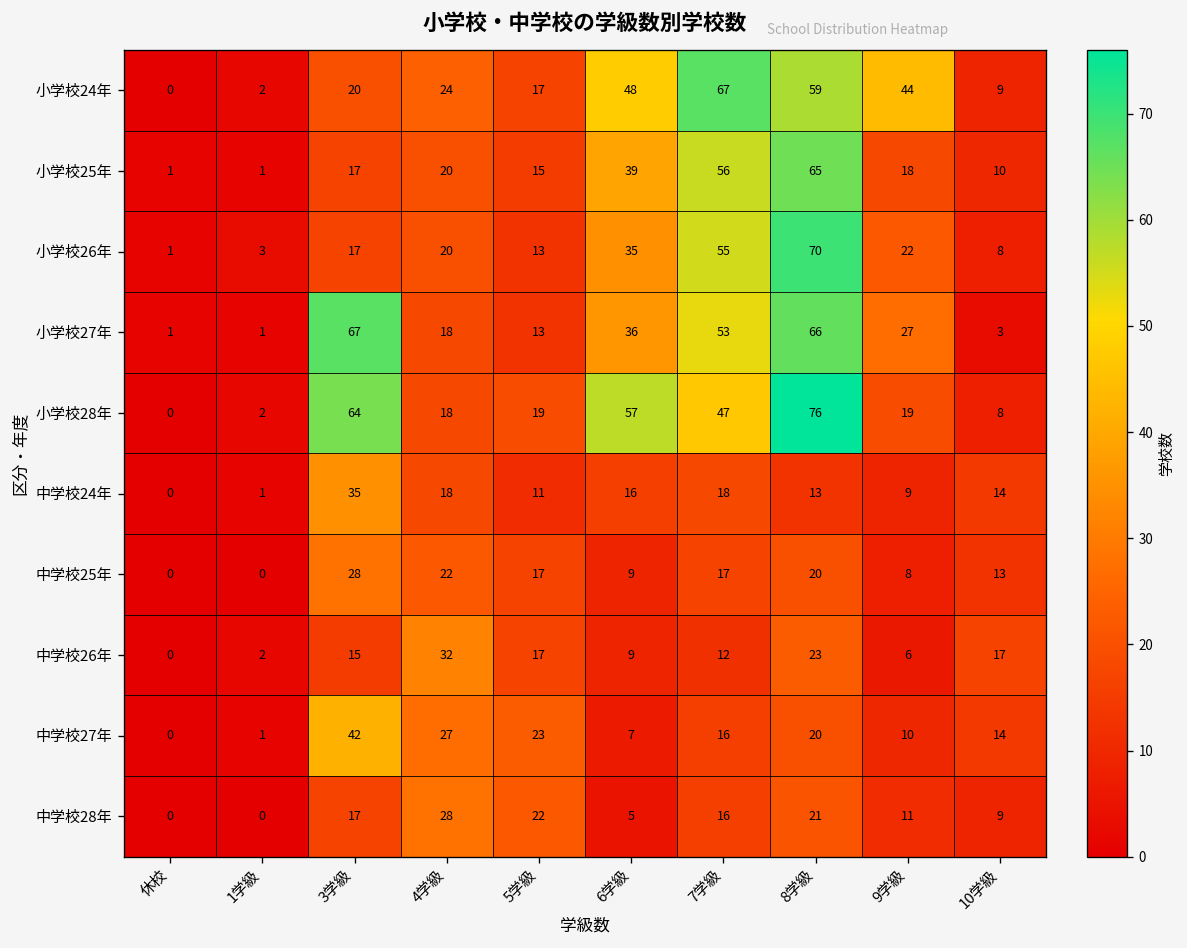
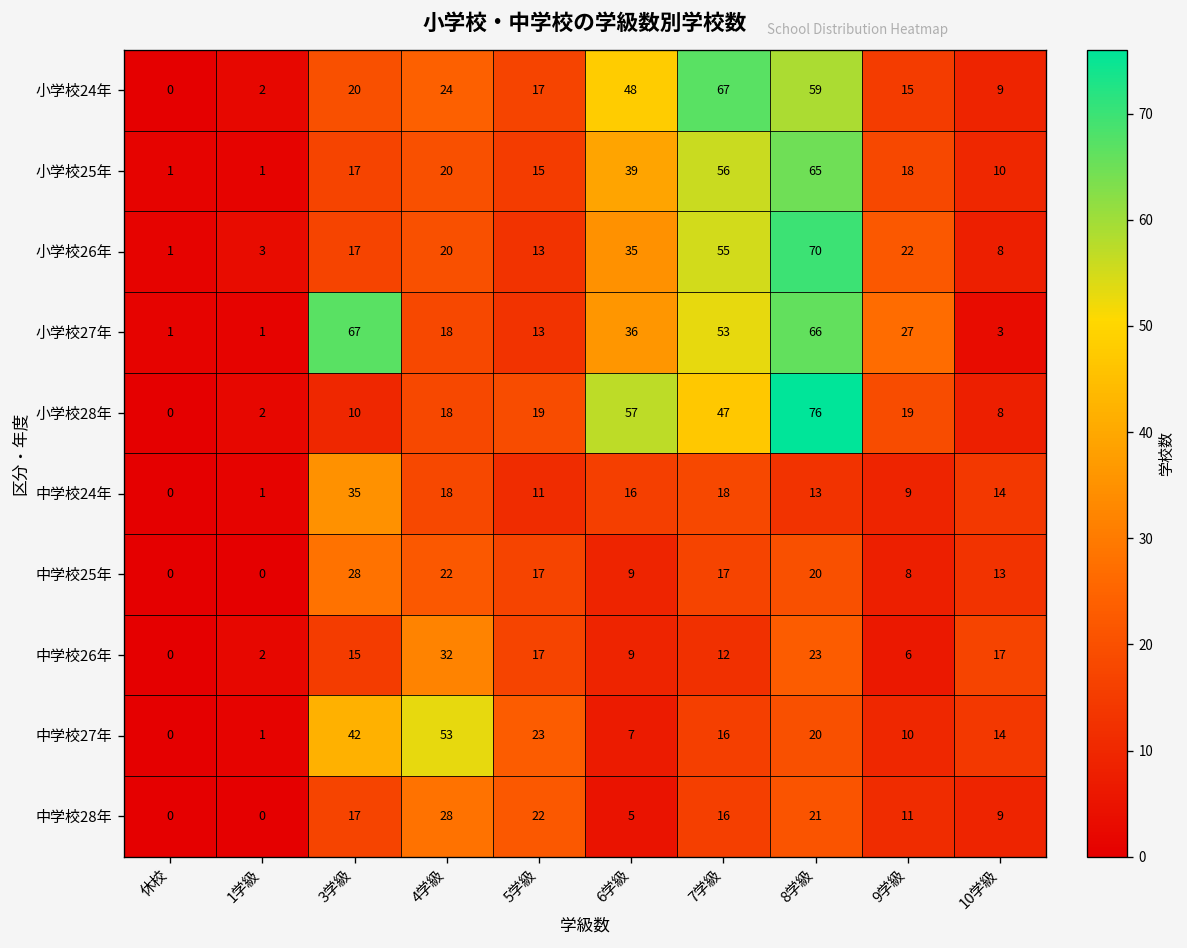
  {
    "小学校24年": {
      "休校": 0,
      "1学級": 2,
      "3学級": 20,
      "4学級": 24,
      "5学級": 17,
      "6学級": 48,
      "7学級": 67,
      "8学級": 59,
-     "9学級": 44,
+     "9学級": 15,
      "10学級": 9
    },
    "小学校25年": {
      "休校": 1,
      "1学級": 1,
      "3学級": 17,
      "4学級": 20,
      "5学級": 15,
      "6学級": 39,
      "7学級": 56,
      "8学級": 65,
      "9学級": 18,
      "10学級": 10
    },
    "小学校26年": {
      "休校": 1,
      "1学級": 3,
      "3学級": 17,
      "4学級": 20,
      "5学級": 13,
      "6学級": 35,
      "7学級": 55,
      "8学級": 70,
      "9学級": 22,
      "10学級": 8
    },
    "小学校27年": {
      "休校": 1,
      "1学級": 1,
      "3学級": 67,
      "4学級": 18,
      "5学級": 13,
      "6学級": 36,
      "7学級": 53,
      "8学級": 66,
      "9学級": 27,
      "10学級": 3
    },
    "小学校28年": {
      "休校": 0,
      "1学級": 2,
-     "3学級": 64,
+     "3学級": 10,
      "4学級": 18,
      "5学級": 19,
      "6学級": 57,
      "7学級": 47,
      "8学級": 76,
      "9学級": 19,
      "10学級": 8
    },
    "中学校24年": {
      "休校": 0,
      "1学級": 1,
      "3学級": 35,
      "4学級": 18,
      "5学級": 11,
      "6学級": 16,
      "7学級": 18,
      "8学級": 13,
      "9学級": 9,
      "10学級": 14
    },
    "中学校25年": {
      "休校": 0,
      "1学級": 0,
      "3学級": 28,
      "4学級": 22,
      "5学級": 17,
      "6学級": 9,
      "7学級": 17,
      "8学級": 20,
      "9学級": 8,
      "10学級": 13
    },
    "中学校26年": {
      "休校": 0,
      "1学級": 2,
      "3学級": 15,
      "4学級": 32,
      "5学級": 17,
      "6学級": 9,
      "7学級": 12,
      "8学級": 23,
      "9学級": 6,
      "10学級": 17
    },
    "中学校27年": {
      "休校": 0,
      "1学級": 1,
      "3学級": 42,
-     "4学級": 27,
+     "4学級": 53,
      "5学級": 23,
      "6学級": 7,
      "7学級": 16,
      "8学級": 20,
      "9学級": 10,
      "10学級": 14
    },
    "中学校28年": {
      "休校": 0,
      "1学級": 0,
      "3学級": 17,
      "4学級": 28,
      "5学級": 22,
      "6学級": 5,
      "7学級": 16,
      "8学級": 21,
      "9学級": 11,
      "10学級": 9
    }
  }
